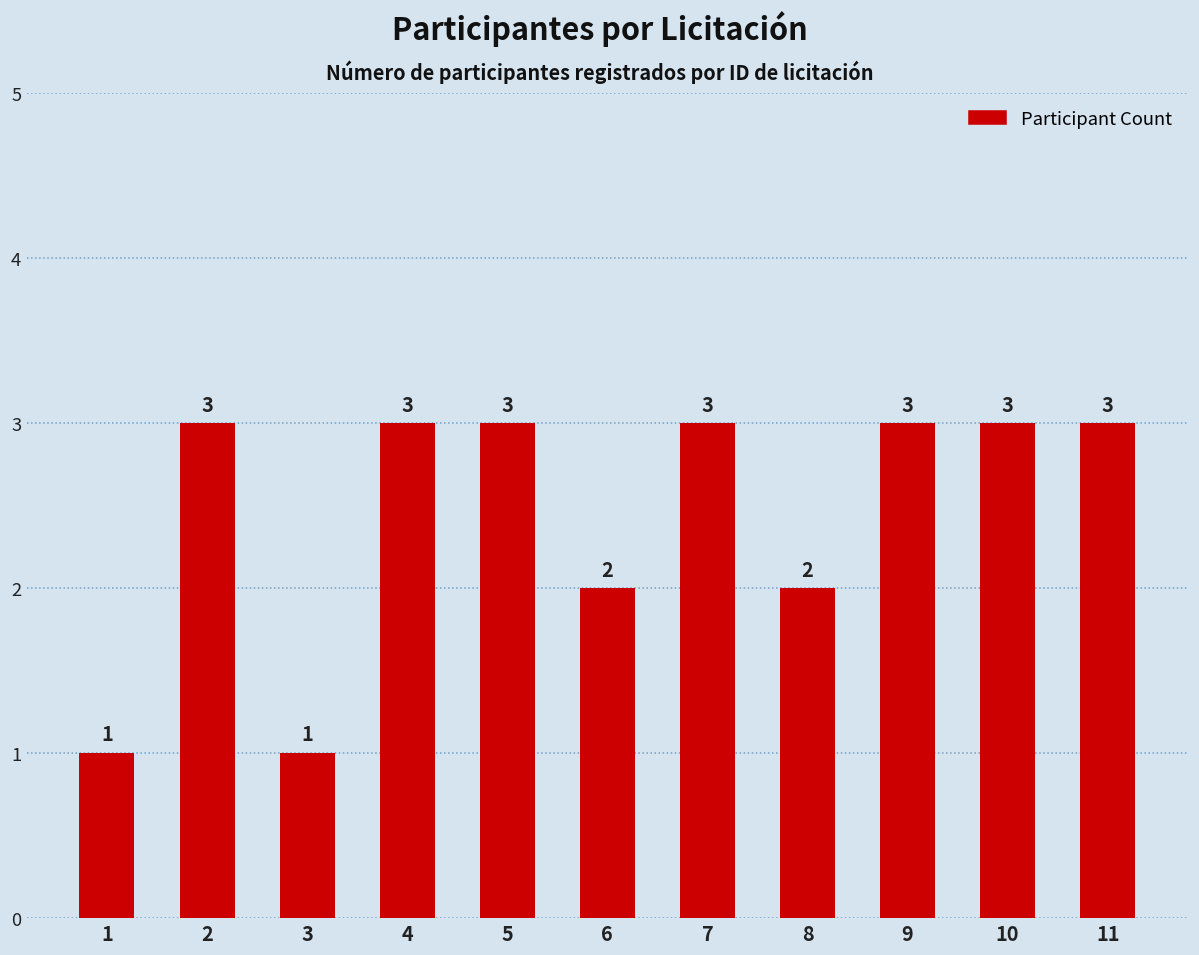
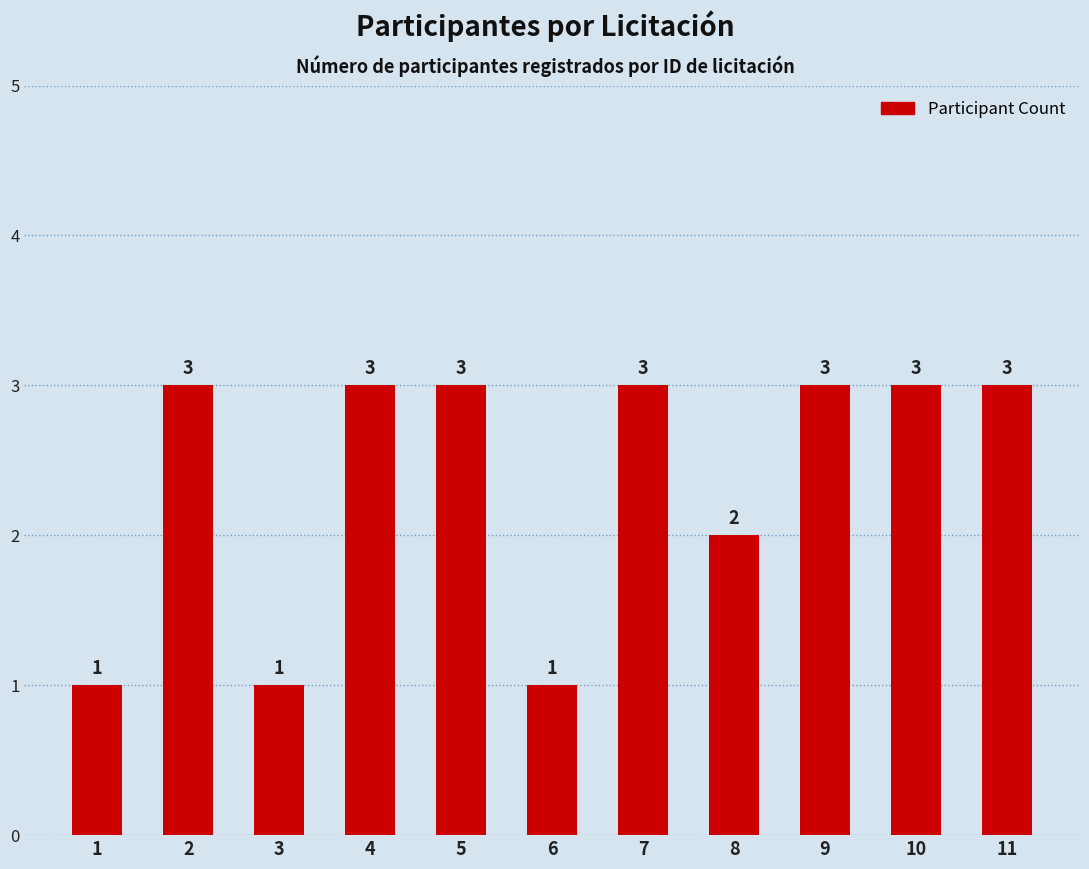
  {
    "1": 1,
    "2": 3,
    "3": 1,
    "4": 3,
    "5": 3,
-   "6": 2,
+   "6": 1,
    "7": 3,
    "8": 2,
    "9": 3,
    "10": 3,
    "11": 3
  }
